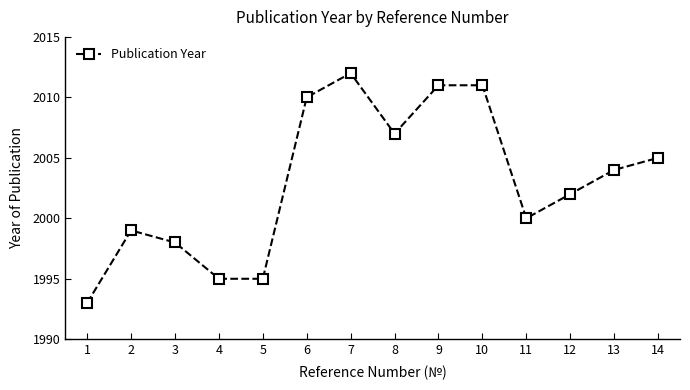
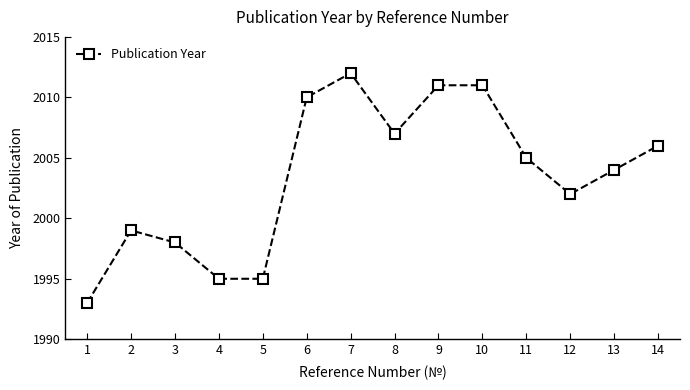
  {
    "1": 1993,
    "2": 1999,
    "3": 1998,
    "4": 1995,
    "5": 1995,
    "6": 2010,
    "7": 2012,
    "8": 2007,
    "9": 2011,
    "10": 2011,
-   "11": 2000,
+   "11": 2005,
    "12": 2002,
    "13": 2004,
-   "14": 2005
+   "14": 2006
  }
